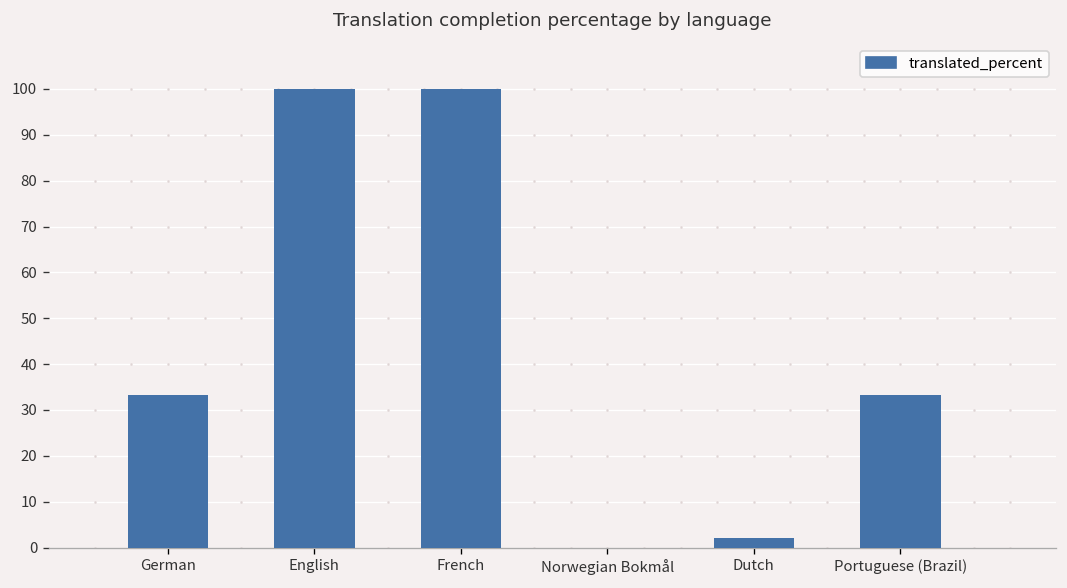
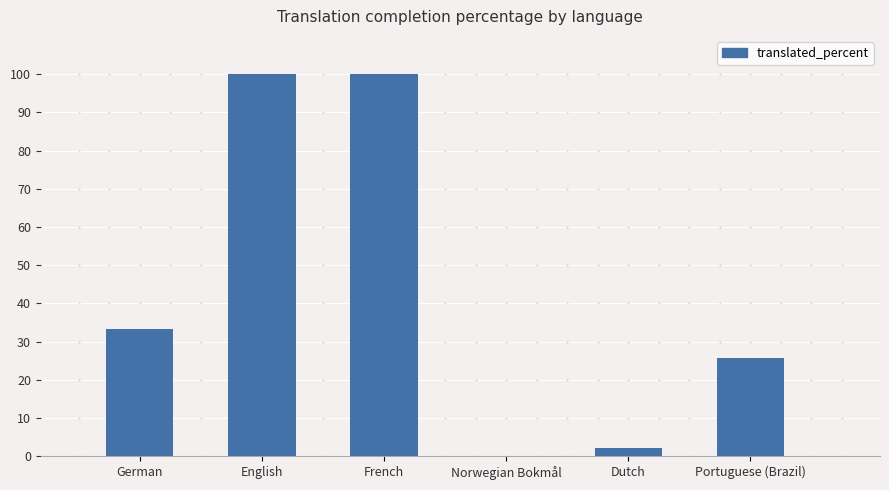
  {
    "translated_percent": {
      "German": 33,
      "English": 100,
      "French": 100,
      "Norwegian Bokmål": 0,
      "Dutch": 2,
-     "Portuguese (Brazil)": 33
+     "Portuguese (Brazil)": 26
    }
  }
